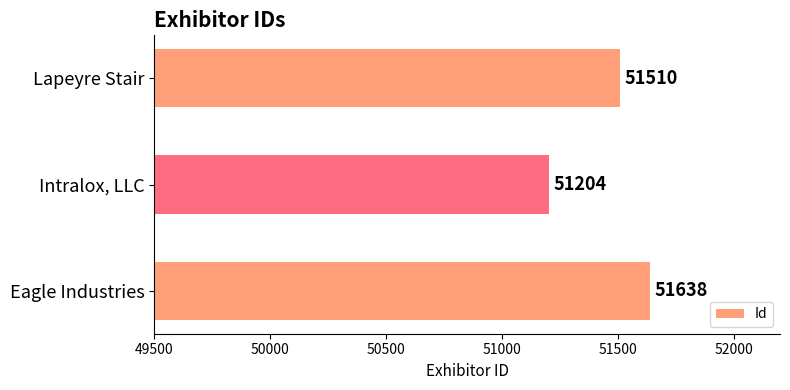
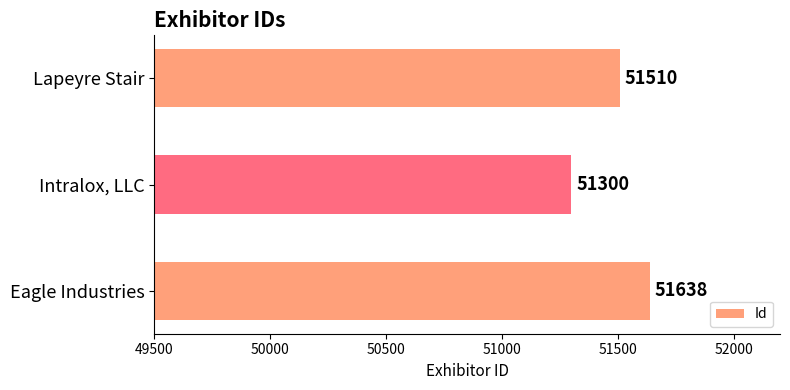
  {
    "Lapeyre Stair": 51510,
-   "Intralox, LLC": 51204,
+   "Intralox, LLC": 51300,
    "Eagle Industries": 51638
  }
